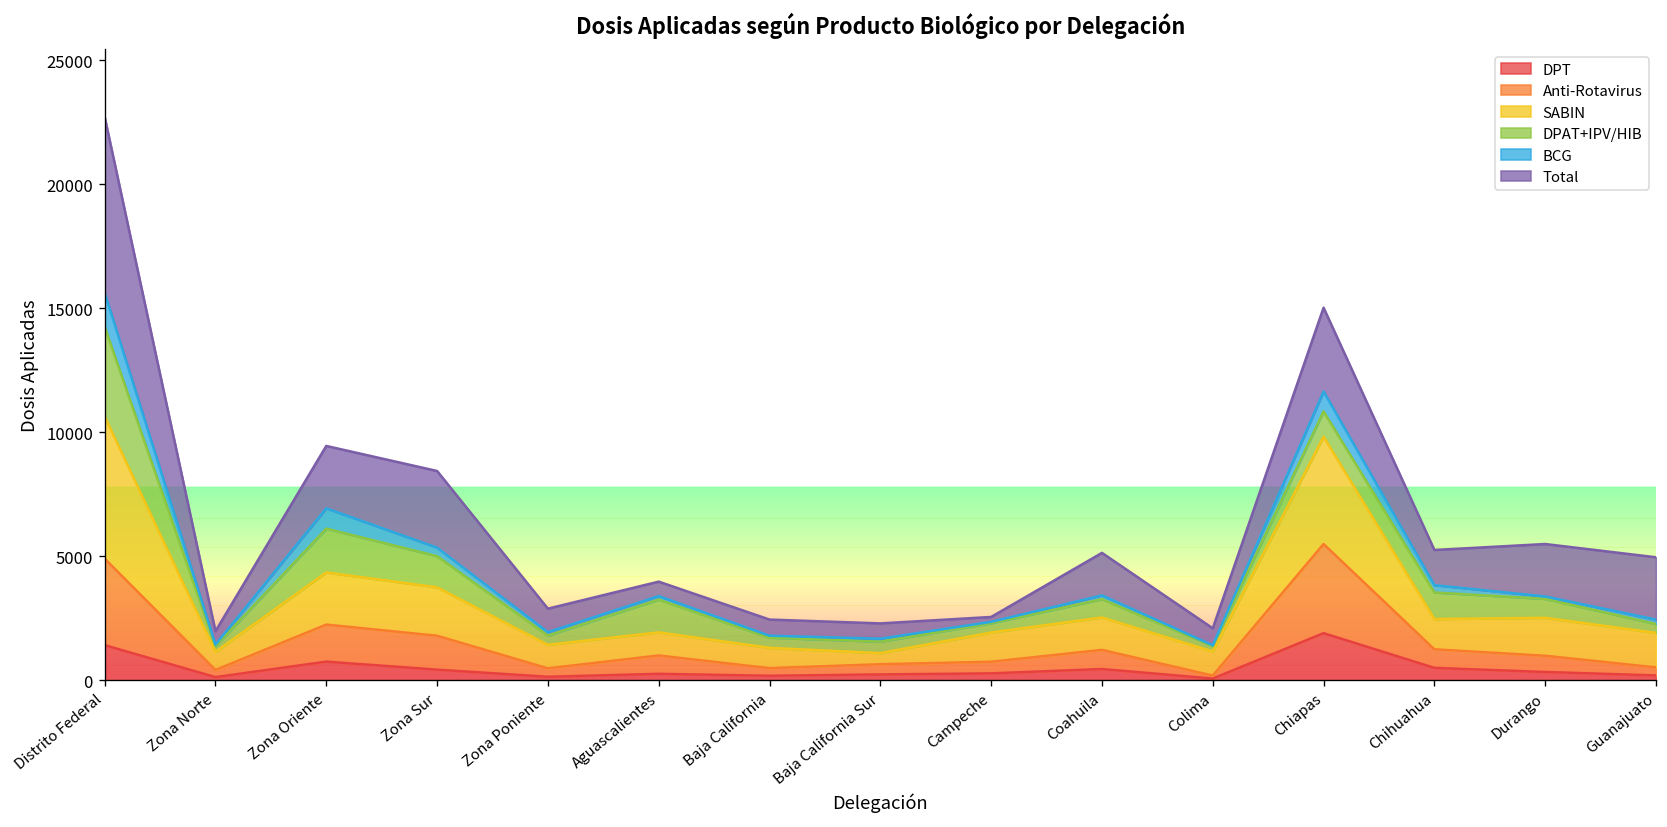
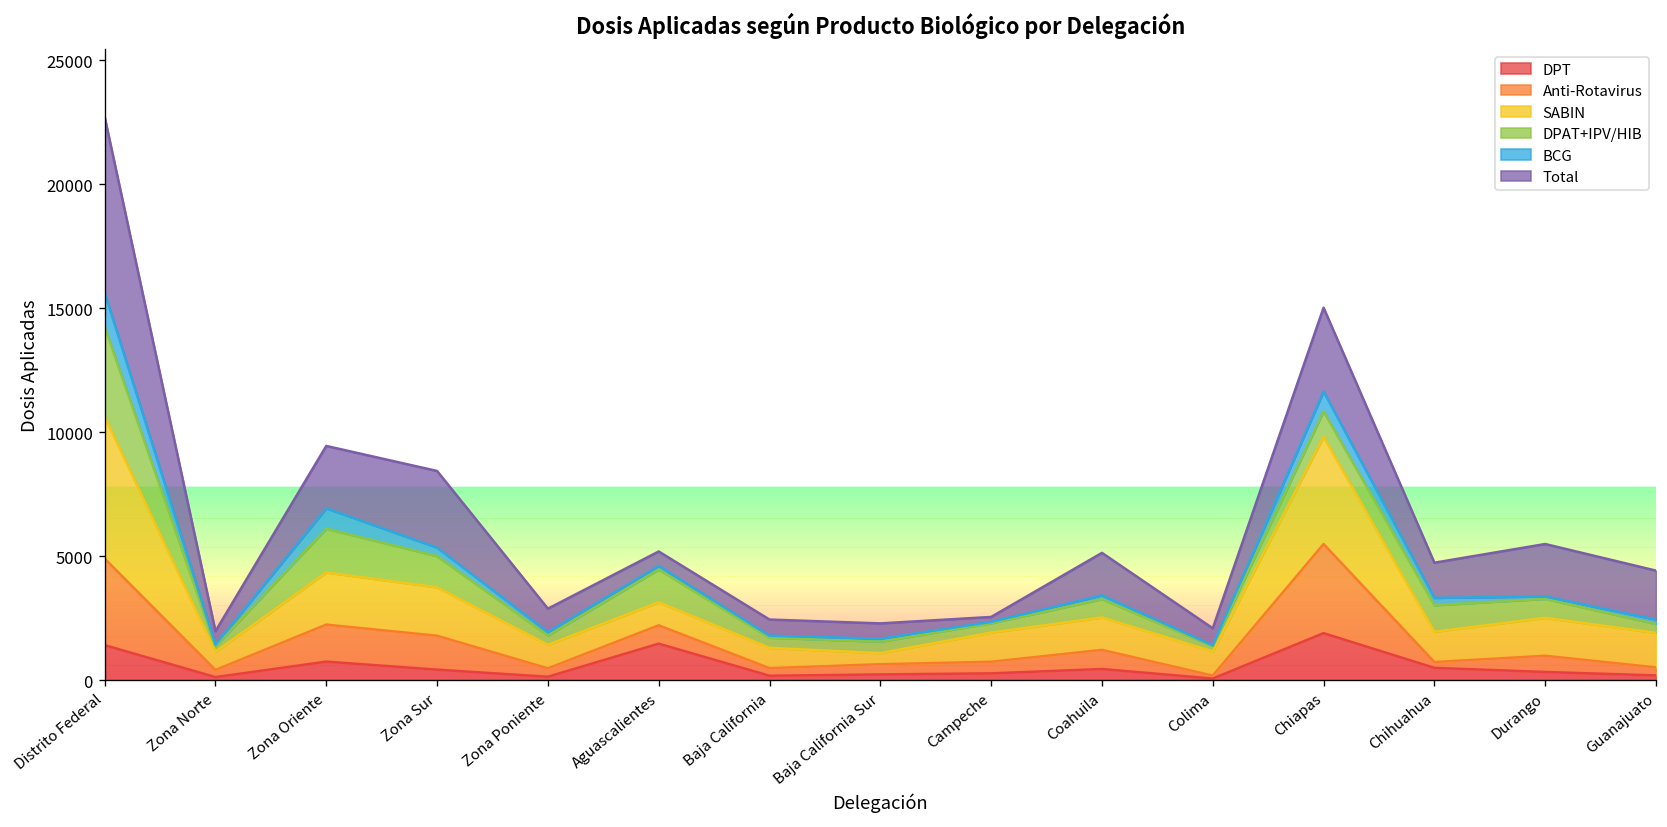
  {
    "DPT": {
      "Distrito Federal": 1400,
      "Zona Norte": 100,
      "Zona Oriente": 700,
      "Zona Sur": 400,
      "Zona Poniente": 100,
-     "Aguascalientes": 300,
+     "Aguascalientes": 1500,
      "Baja California": 200,
      "Baja California Sur": 200,
      "Campeche": 300,
      "Coahuila": 400,
      "Chiapas": 1900,
      "Chihuahua": 500,
      "Durango": 300,
      "Guanajuato": 200
    },
    "Anti-Rotavirus": {
      "Distrito Federal": 3500,
      "Zona Norte": 300,
      "Zona Oriente": 1500,
      "Zona Sur": 1400,
      "Zona Poniente": 300,
      "Aguascalientes": 700,
      "Baja California": 300,
      "Baja California Sur": 400,
      "Campeche": 500,
      "Coahuila": 800,
      "Chiapas": 3600,
-     "Chihuahua": 700,
+     "Chihuahua": 200,
      "Durango": 700,
      "Guanajuato": 300
    },
    "SABIN": {
      "Distrito Federal": 5700,
      "Zona Norte": 700,
      "Zona Oriente": 2100,
      "Zona Sur": 2000,
      "Zona Poniente": 900,
      "Aguascalientes": 900,
      "Baja California": 800,
      "Baja California Sur": 400,
      "Campeche": 1200,
      "Coahuila": 1300,
      "Colima": 1000,
      "Chiapas": 4300,
      "Chihuahua": 1200,
      "Durango": 1500,
      "Guanajuato": 1400
    },
    "DPAT+IPV/HIB": {
      "Distrito Federal": 3600,
      "Zona Oriente": 1800,
      "Zona Sur": 1300,
      "Zona Poniente": 400,
      "Aguascalientes": 1300,
      "Coahuila": 700,
      "Chiapas": 1000,
      "Chihuahua": 1100,
      "Guanajuato": 400
    },
    "BCG": {
      "Distrito Federal": 1400,
      "Zona Oriente": 800,
      "Zona Sur": 300,
      "Zona Poniente": 100,
      "Aguascalientes": 100,
      "Coahuila": 200,
      "Chiapas": 800,
      "Chihuahua": 300,
      "Guanajuato": 200
    },
    "Total": {
      "Distrito Federal": 7100,
      "Zona Norte": 500,
      "Zona Oriente": 2500,
      "Zona Sur": 3100,
      "Zona Poniente": 900,
      "Aguascalientes": 600,
      "Baja California": 700,
      "Baja California Sur": 600,
      "Campeche": 200,
      "Coahuila": 1700,
      "Colima": 700,
      "Chiapas": 3400,
      "Chihuahua": 1400,
      "Durango": 2100,
-     "Guanajuato": 2500
+     "Guanajuato": 2000
    }
  }
